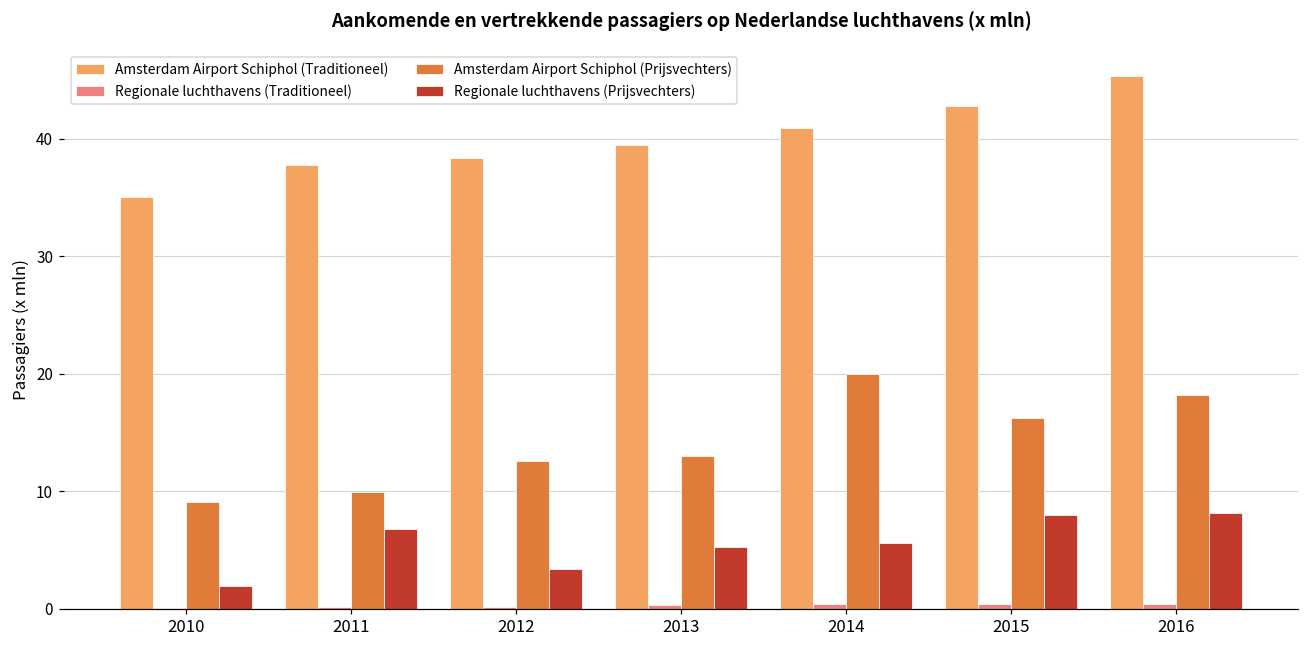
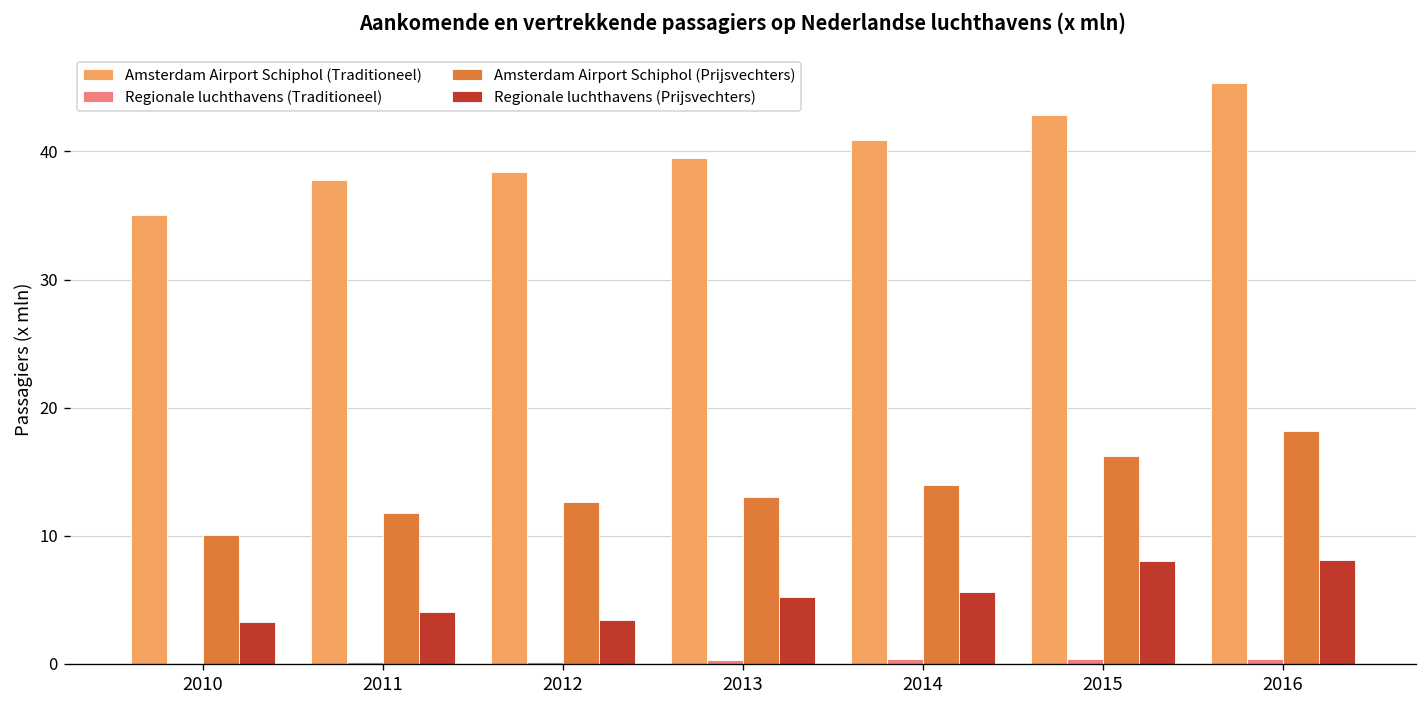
  {
    "Amsterdam Airport Schiphol (Prijsvechters)": {
-     "2010": 9.1,
-     "2011": 9.9,
+     "2010": 10.1,
+     "2011": 11.8,
      "2012": 12.6,
      "2013": 13.0,
-     "2014": 20,
+     "2014": 14,
      "2015": 16.2,
      "2016": 18.2
    },
    "Regionale luchthavens (Prijsvechters)": {
-     "2010": 1.9,
-     "2011": 6.8,
+     "2010": 3.3,
+     "2011": 4.0,
      "2012": 3.4,
      "2013": 5.2,
      "2014": 5.6,
      "2015": 8.0,
      "2016": 8.1
    }
  }
